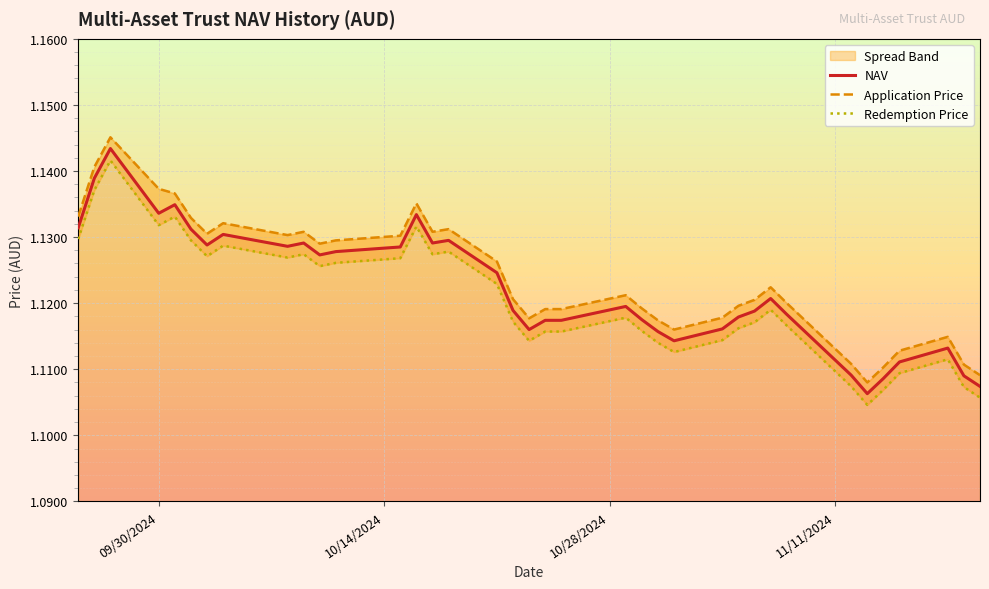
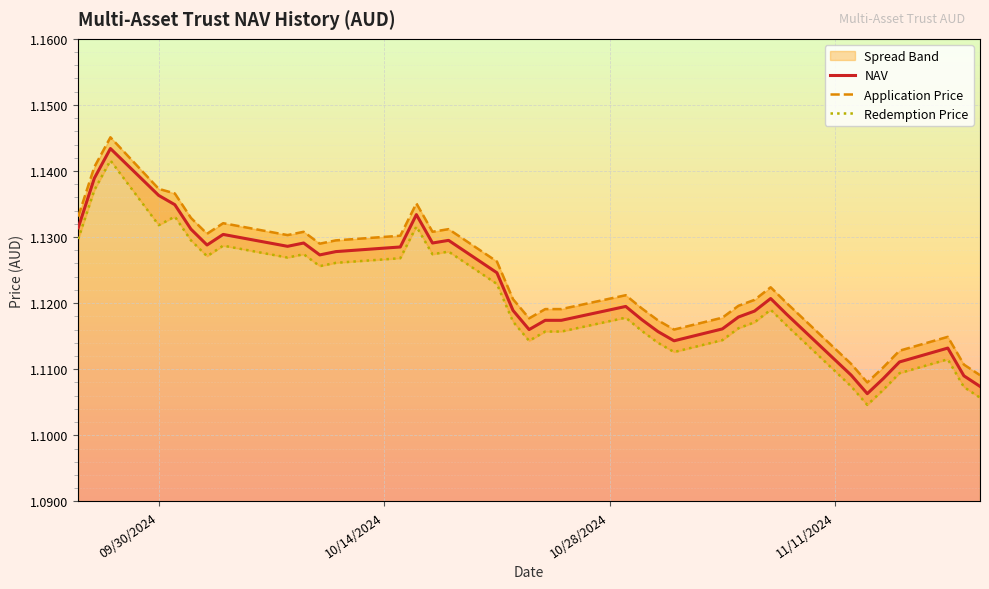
  {
    "NAV": {
-     "09/30/2024": 1.134
+     "09/30/2024": 1.136
    },
    "Spread Band": {
      "09/30/2024": 1.137
    },
    "Redemption Price": {
      "09/30/2024": 1.132
    }
  }
